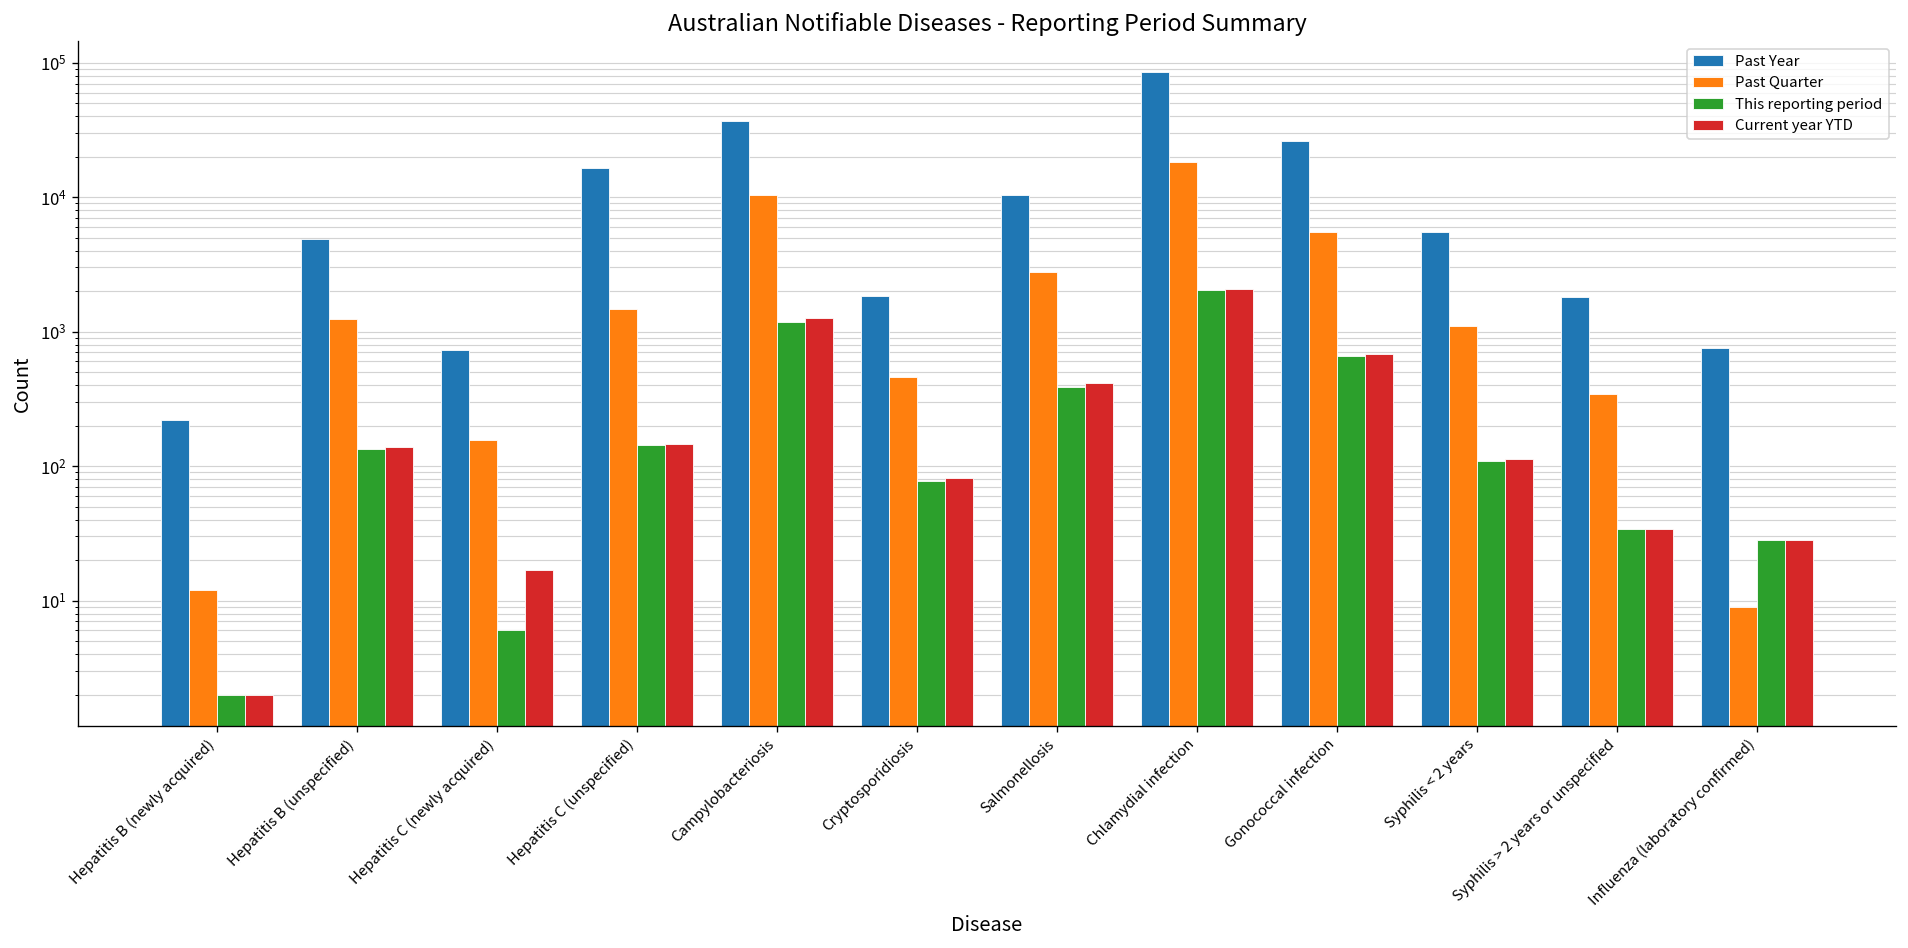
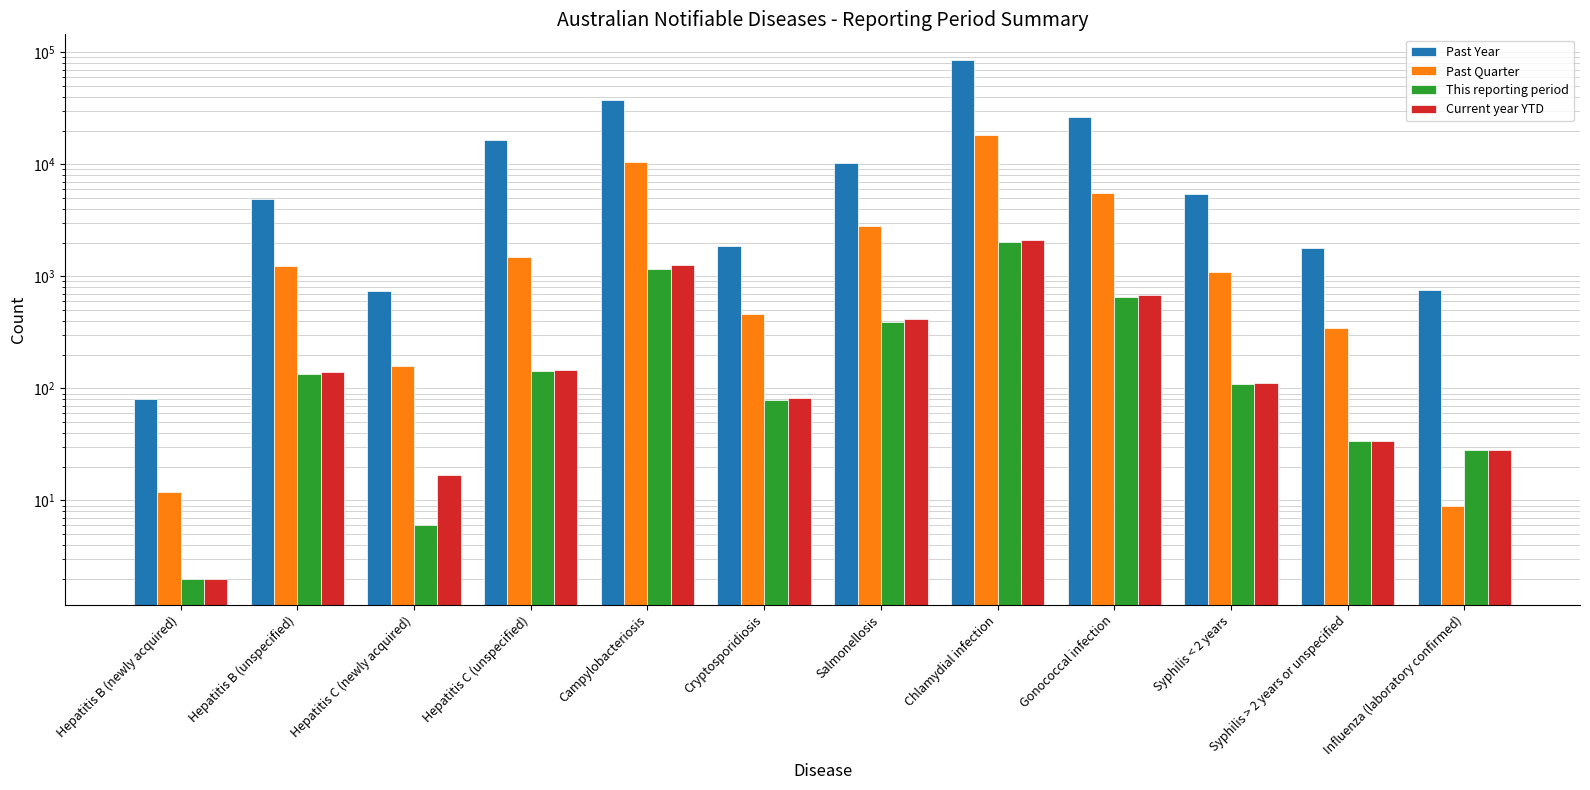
  {
    "Past Year": {
-     "Hepatitis B (newly acquired)": 220,
+     "Hepatitis B (newly acquired)": 80,
      "Hepatitis B (unspecified)": 5000,
      "Hepatitis C (newly acquired)": 700,
      "Hepatitis C (unspecified)": 17000,
      "Campylobacteriosis": 37000,
      "Cryptosporidiosis": 1800,
      "Salmonellosis": 10000,
      "Chlamydial infection": 80000,
      "Gonococcal infection": 26000,
      "Syphilis < 2 years": 5000,
      "Syphilis > 2 years or unspecified": 1800,
      "Influenza (laboratory confirmed)": 800
    },
    "Past Quarter": {
      "Hepatitis B (newly acquired)": 12,
      "Hepatitis B (unspecified)": 1200,
      "Hepatitis C (newly acquired)": 160,
      "Hepatitis C (unspecified)": 1500,
      "Campylobacteriosis": 10000,
      "Cryptosporidiosis": 460,
      "Salmonellosis": 2800,
      "Chlamydial infection": 18000,
      "Gonococcal infection": 6000,
      "Syphilis < 2 years": 1100,
      "Syphilis > 2 years or unspecified": 340,
      "Influenza (laboratory confirmed)": 9
    },
    "This reporting period": {
      "Hepatitis B (newly acquired)": 2,
      "Hepatitis B (unspecified)": 140,
      "Hepatitis C (newly acquired)": 6,
      "Hepatitis C (unspecified)": 140,
      "Campylobacteriosis": 1200,
      "Cryptosporidiosis": 80,
      "Salmonellosis": 390,
      "Chlamydial infection": 2000,
      "Gonococcal infection": 700,
      "Syphilis < 2 years": 110,
      "Syphilis > 2 years or unspecified": 34,
      "Influenza (laboratory confirmed)": 28
    },
    "Current year YTD": {
      "Hepatitis B (newly acquired)": 2,
      "Hepatitis B (unspecified)": 140,
      "Hepatitis C (newly acquired)": 17,
      "Hepatitis C (unspecified)": 150,
      "Campylobacteriosis": 1300,
      "Cryptosporidiosis": 80,
      "Salmonellosis": 420,
      "Chlamydial infection": 2100,
      "Gonococcal infection": 700,
      "Syphilis < 2 years": 110,
      "Syphilis > 2 years or unspecified": 34,
      "Influenza (laboratory confirmed)": 28
    }
  }
